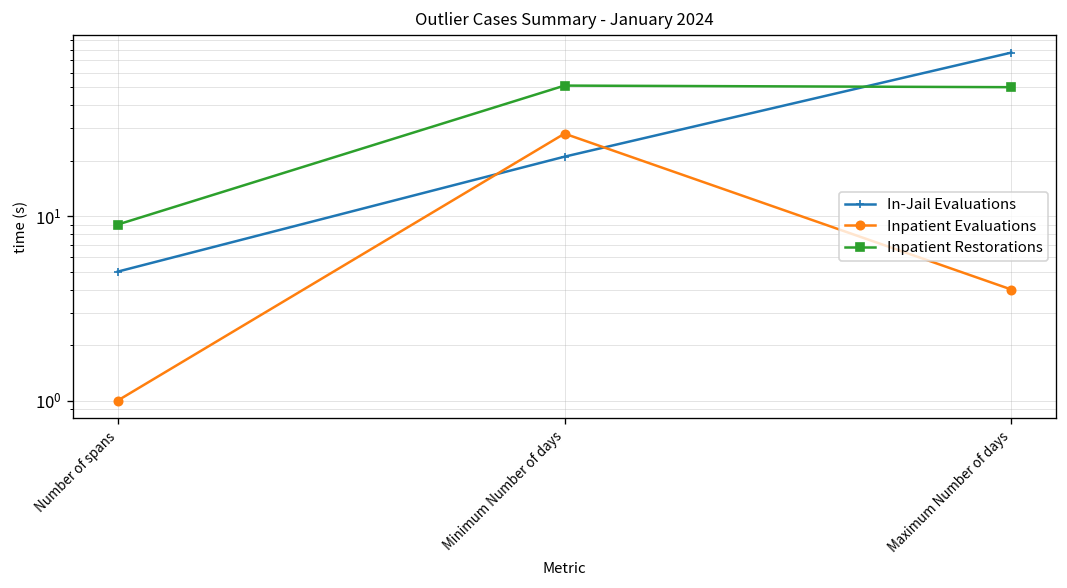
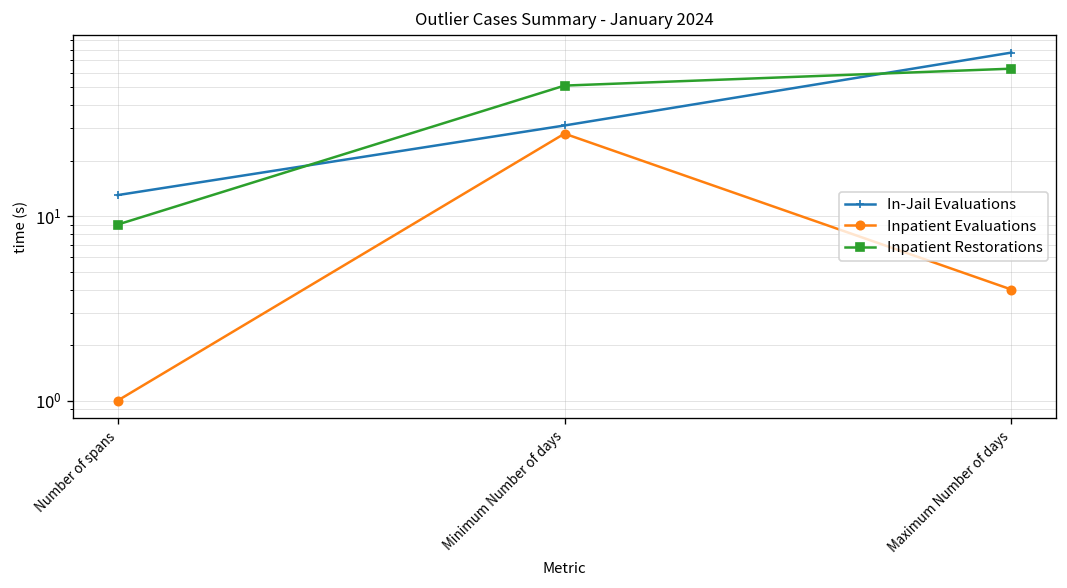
  {
    "In-Jail Evaluations": {
-     "Number of spans": 5,
-     "Minimum Number of days": 21,
+     "Number of spans": 13,
+     "Minimum Number of days": 31,
      "Maximum Number of days": 80
    },
    "Inpatient Evaluations": {
      "Number of spans": 1,
      "Minimum Number of days": 28,
      "Maximum Number of days": 4
    },
    "Inpatient Restorations": {
      "Number of spans": 9,
      "Minimum Number of days": 51,
-     "Maximum Number of days": 50
+     "Maximum Number of days": 63
    }
  }
